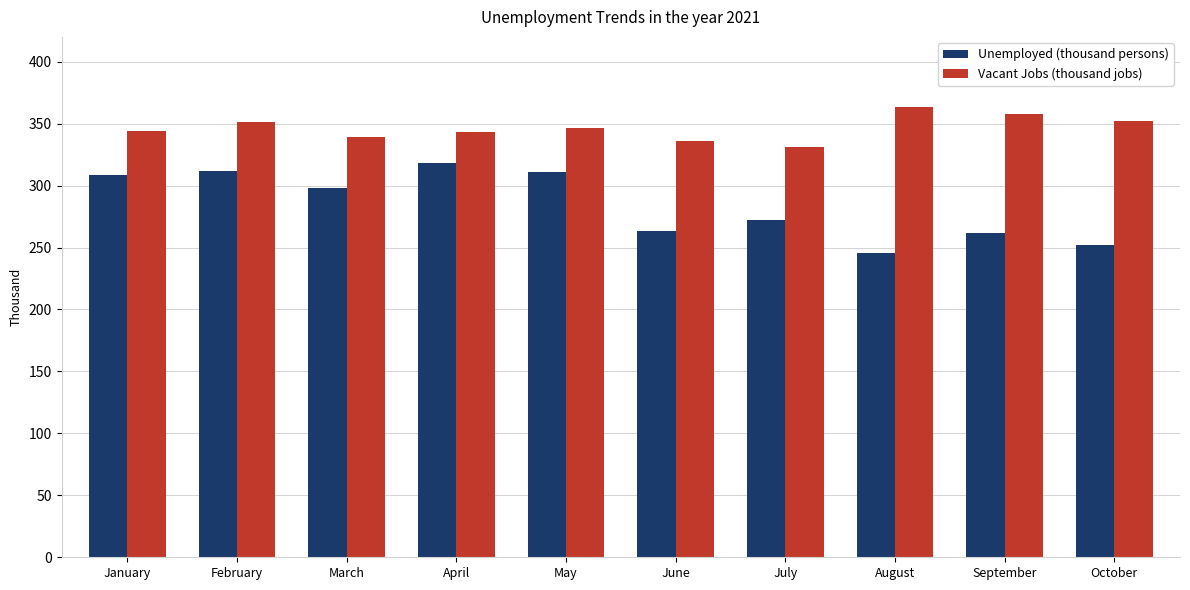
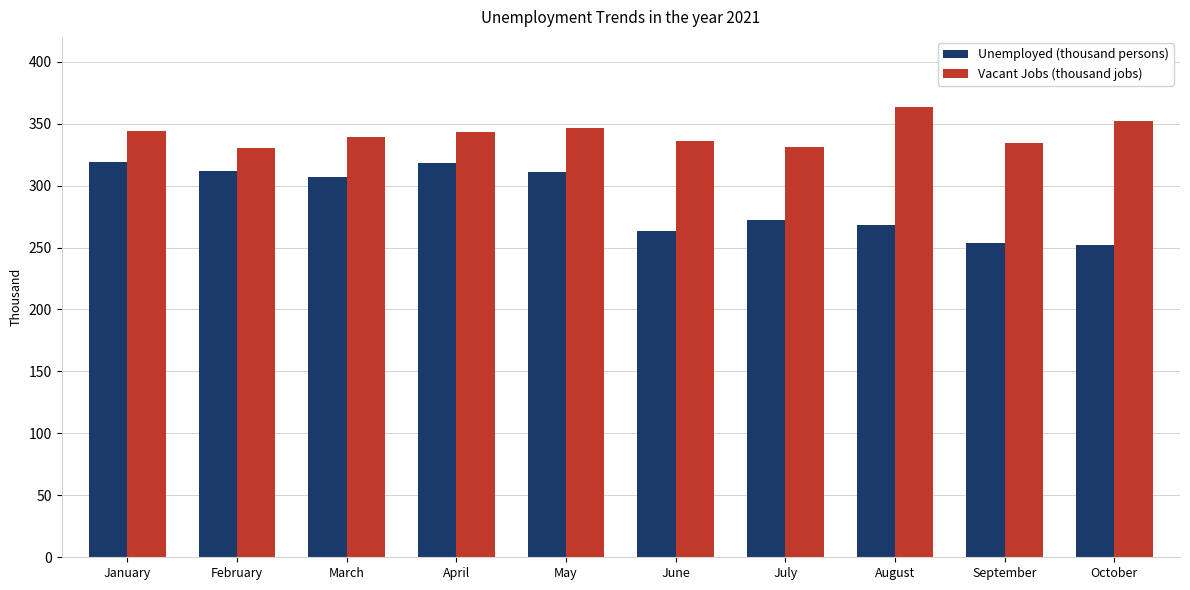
  {
    "Unemployed (thousand persons)": {
-     "January": 309,
+     "January": 319,
      "February": 312,
-     "March": 298,
+     "March": 307,
      "April": 318,
      "May": 311,
      "June": 263,
      "July": 272,
-     "August": 245,
-     "September": 262,
+     "August": 268,
+     "September": 254,
      "October": 252
    },
    "Vacant Jobs (thousand jobs)": {
      "January": 344,
-     "February": 351,
+     "February": 331,
      "March": 339,
      "April": 343,
      "May": 347,
      "June": 336,
      "July": 331,
      "August": 363,
-     "September": 358,
+     "September": 334,
      "October": 353
    }
  }
